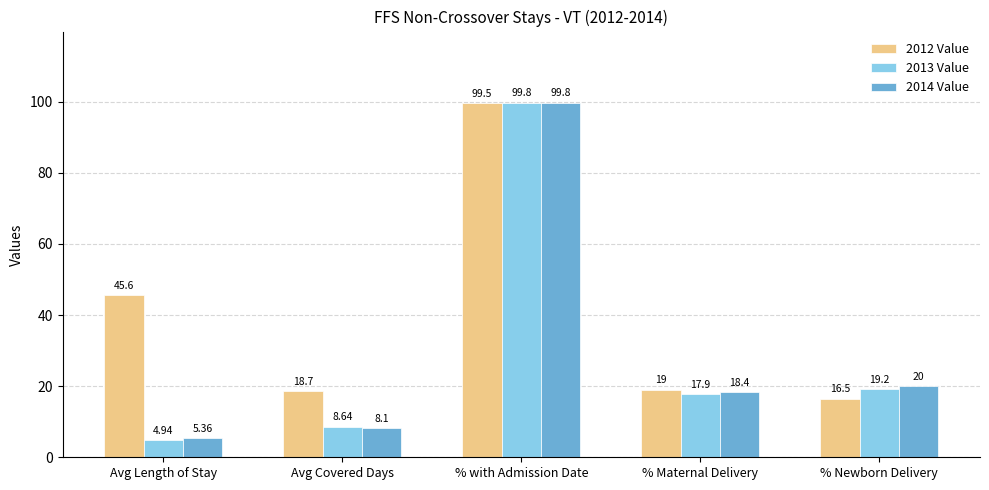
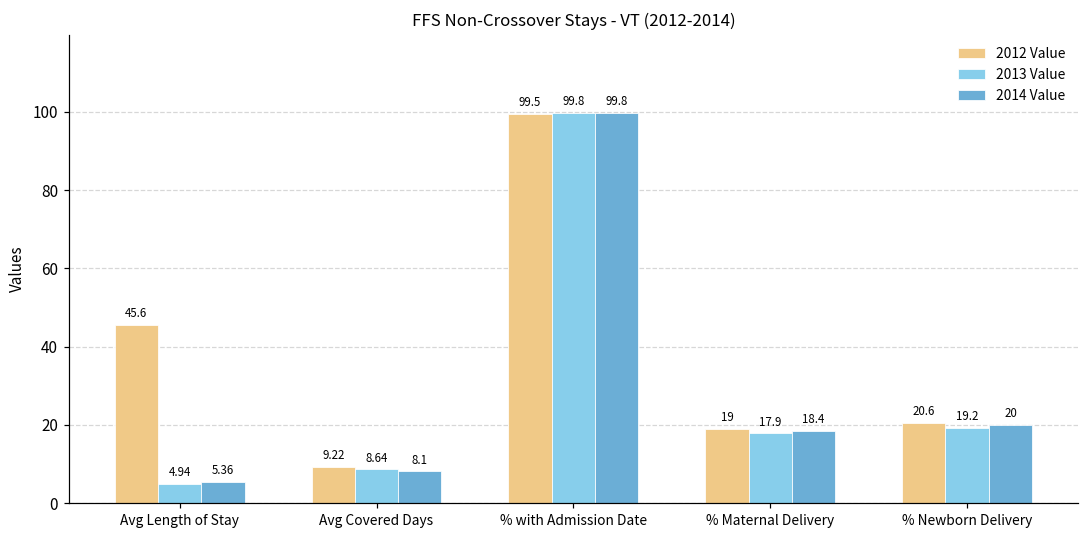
  {
    "2012 Value": {
      "Avg Length of Stay": 45.6,
-     "Avg Covered Days": 18.7,
+     "Avg Covered Days": 9.22,
      "% with Admission Date": 99.5,
      "% Maternal Delivery": 19,
-     "% Newborn Delivery": 16.5
+     "% Newborn Delivery": 20.6
    }
  }
